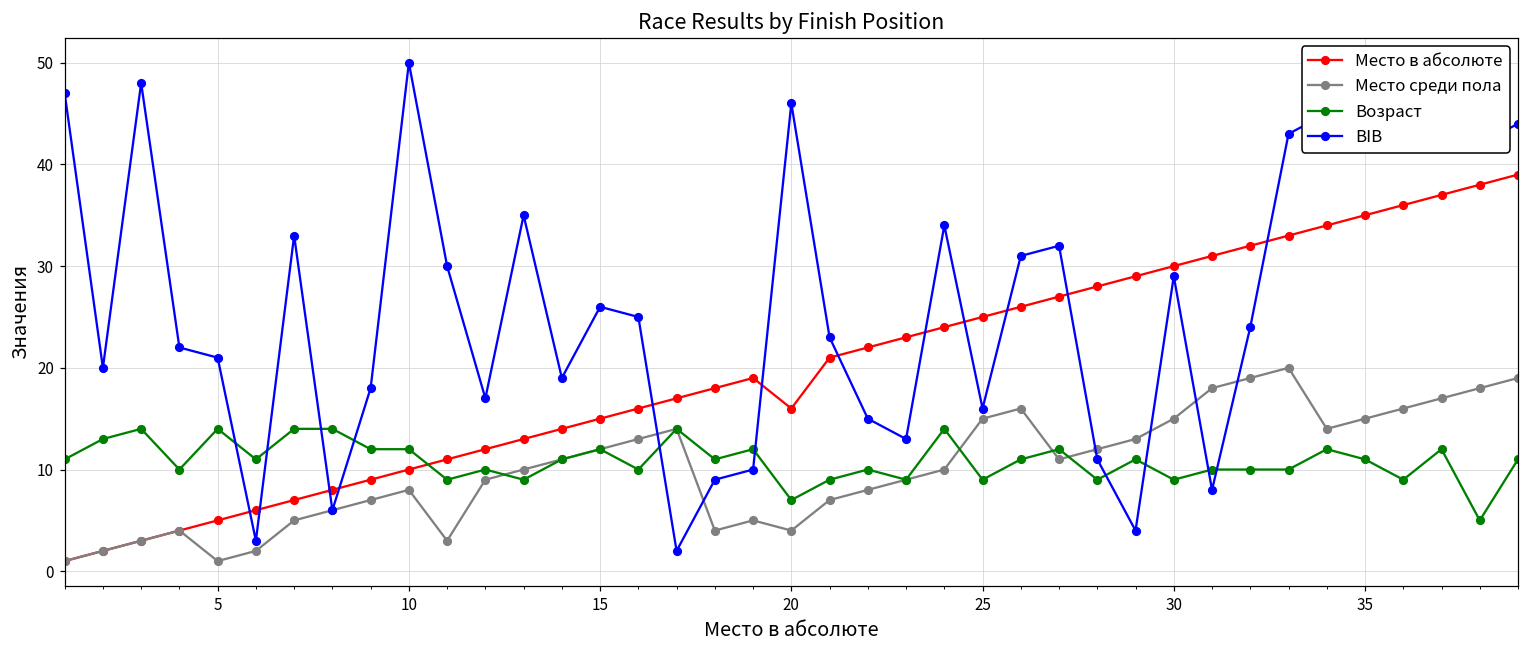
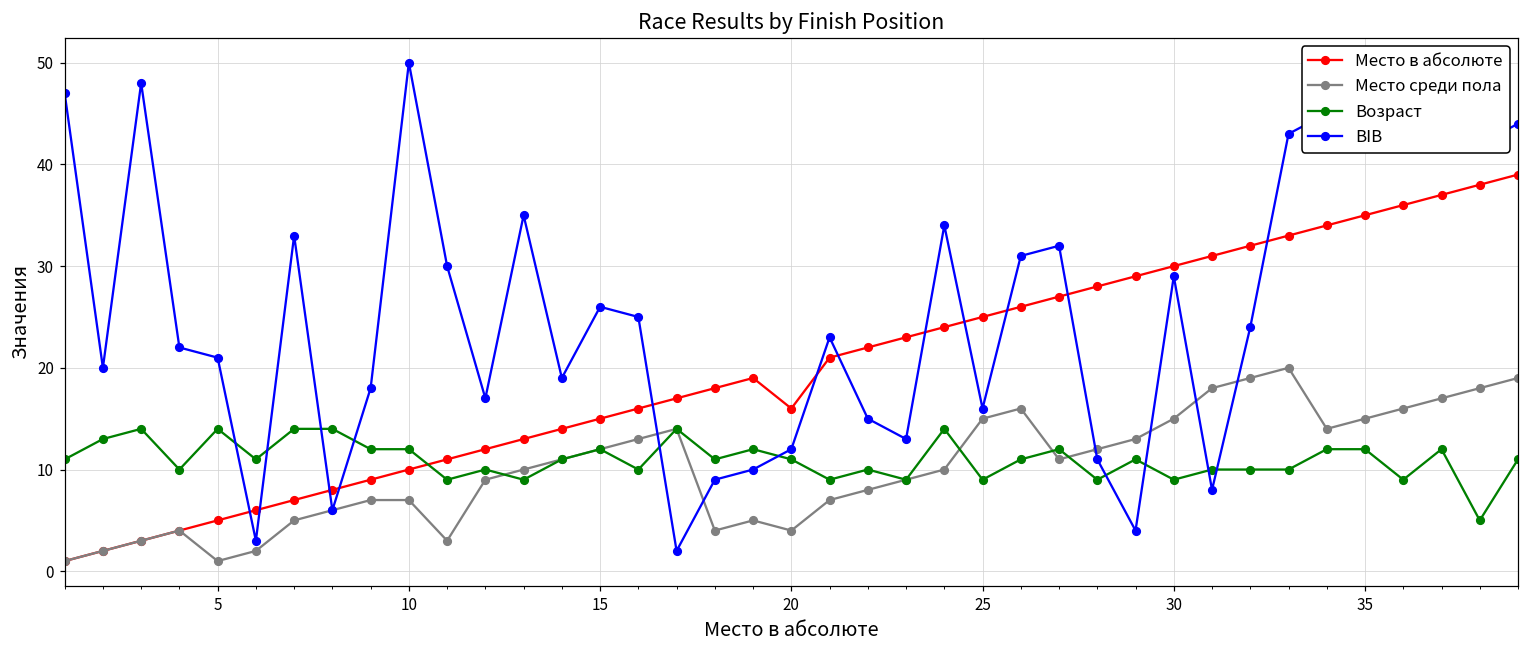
  {
    "Место в абсолюте": {
      "5": 5,
      "10": 10,
      "15": 15,
      "20": 16,
      "25": 25,
      "30": 30,
      "35": 35
    },
    "Место среди пола": {
      "5": 1,
-     "10": 8,
+     "10": 7,
      "20": 4,
      "25": 15,
      "30": 15,
      "35": 15
    },
    "Возраст": {
      "5": 14,
      "10": 12,
-     "20": 7,
+     "20": 11,
      "25": 9,
      "30": 9,
-     "35": 11
+     "35": 12
    },
    "BIB": {
      "5": 21,
      "10": 50,
      "15": 26,
-     "20": 46,
+     "20": 12,
      "25": 16,
      "30": 29
    }
  }
